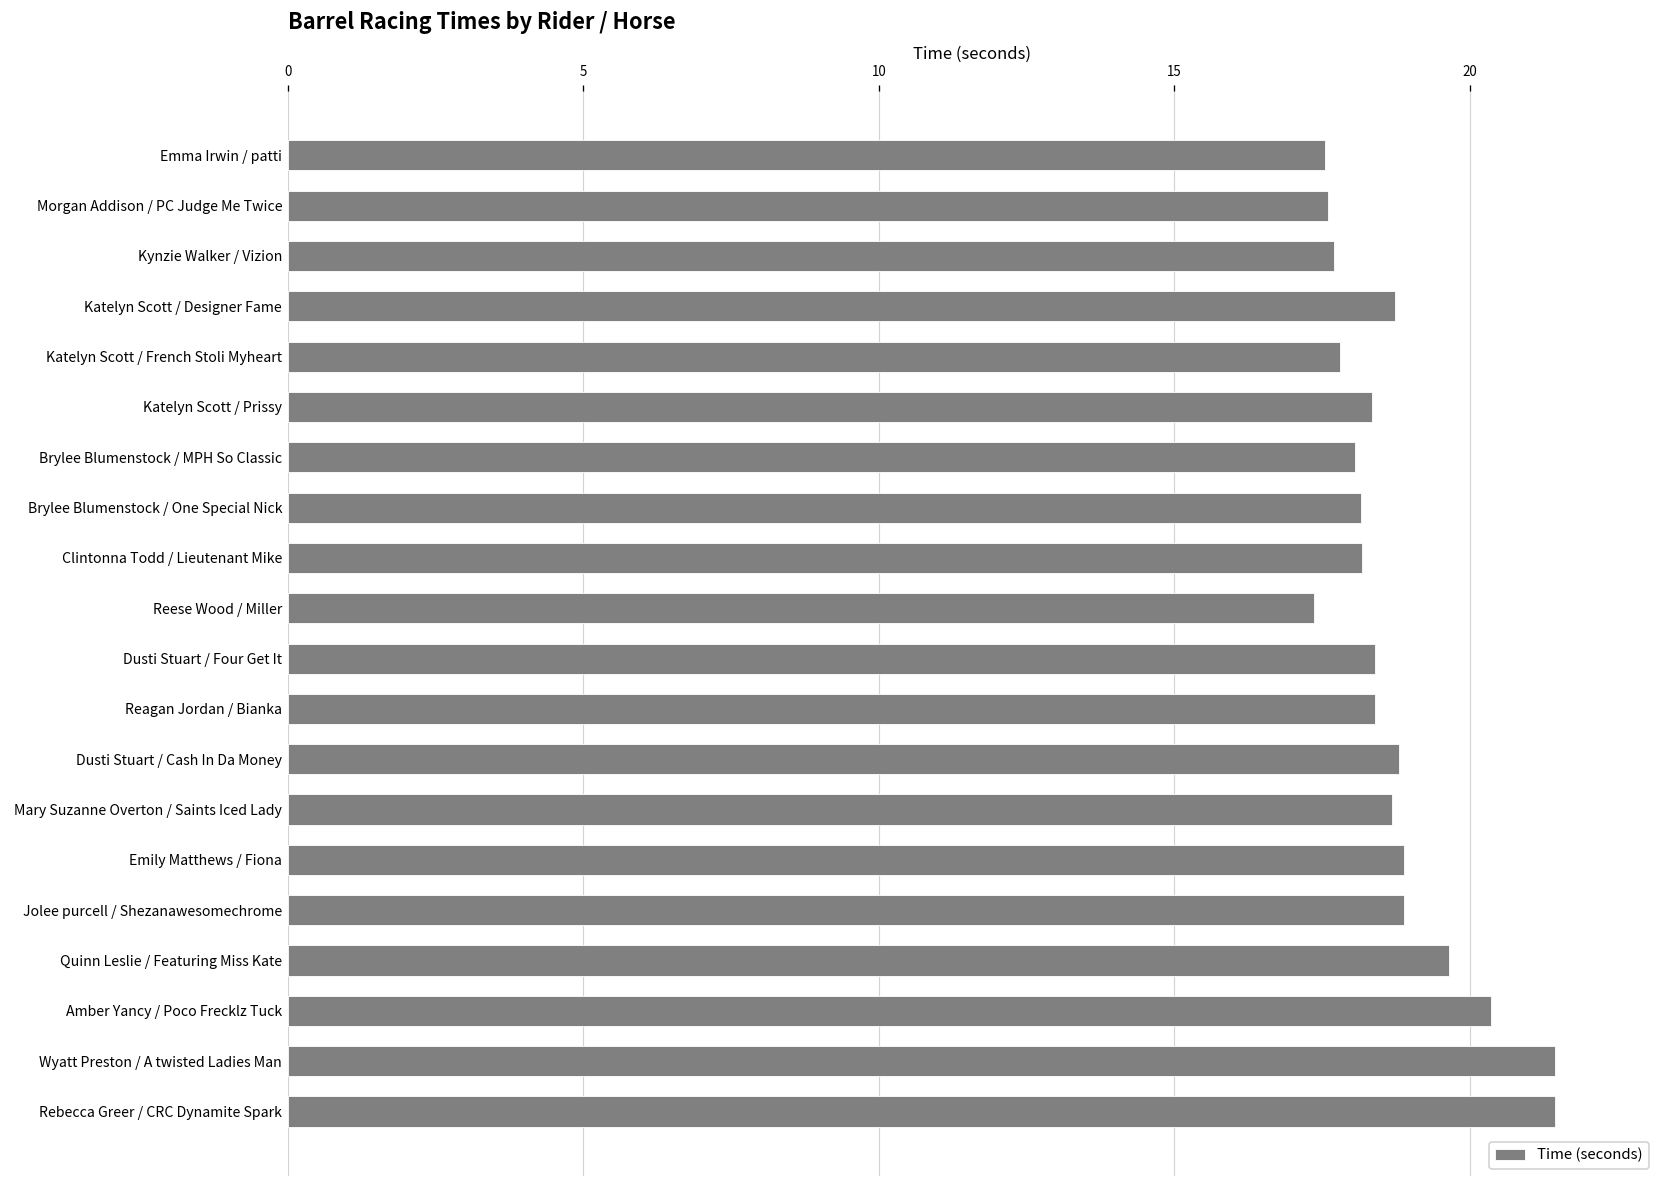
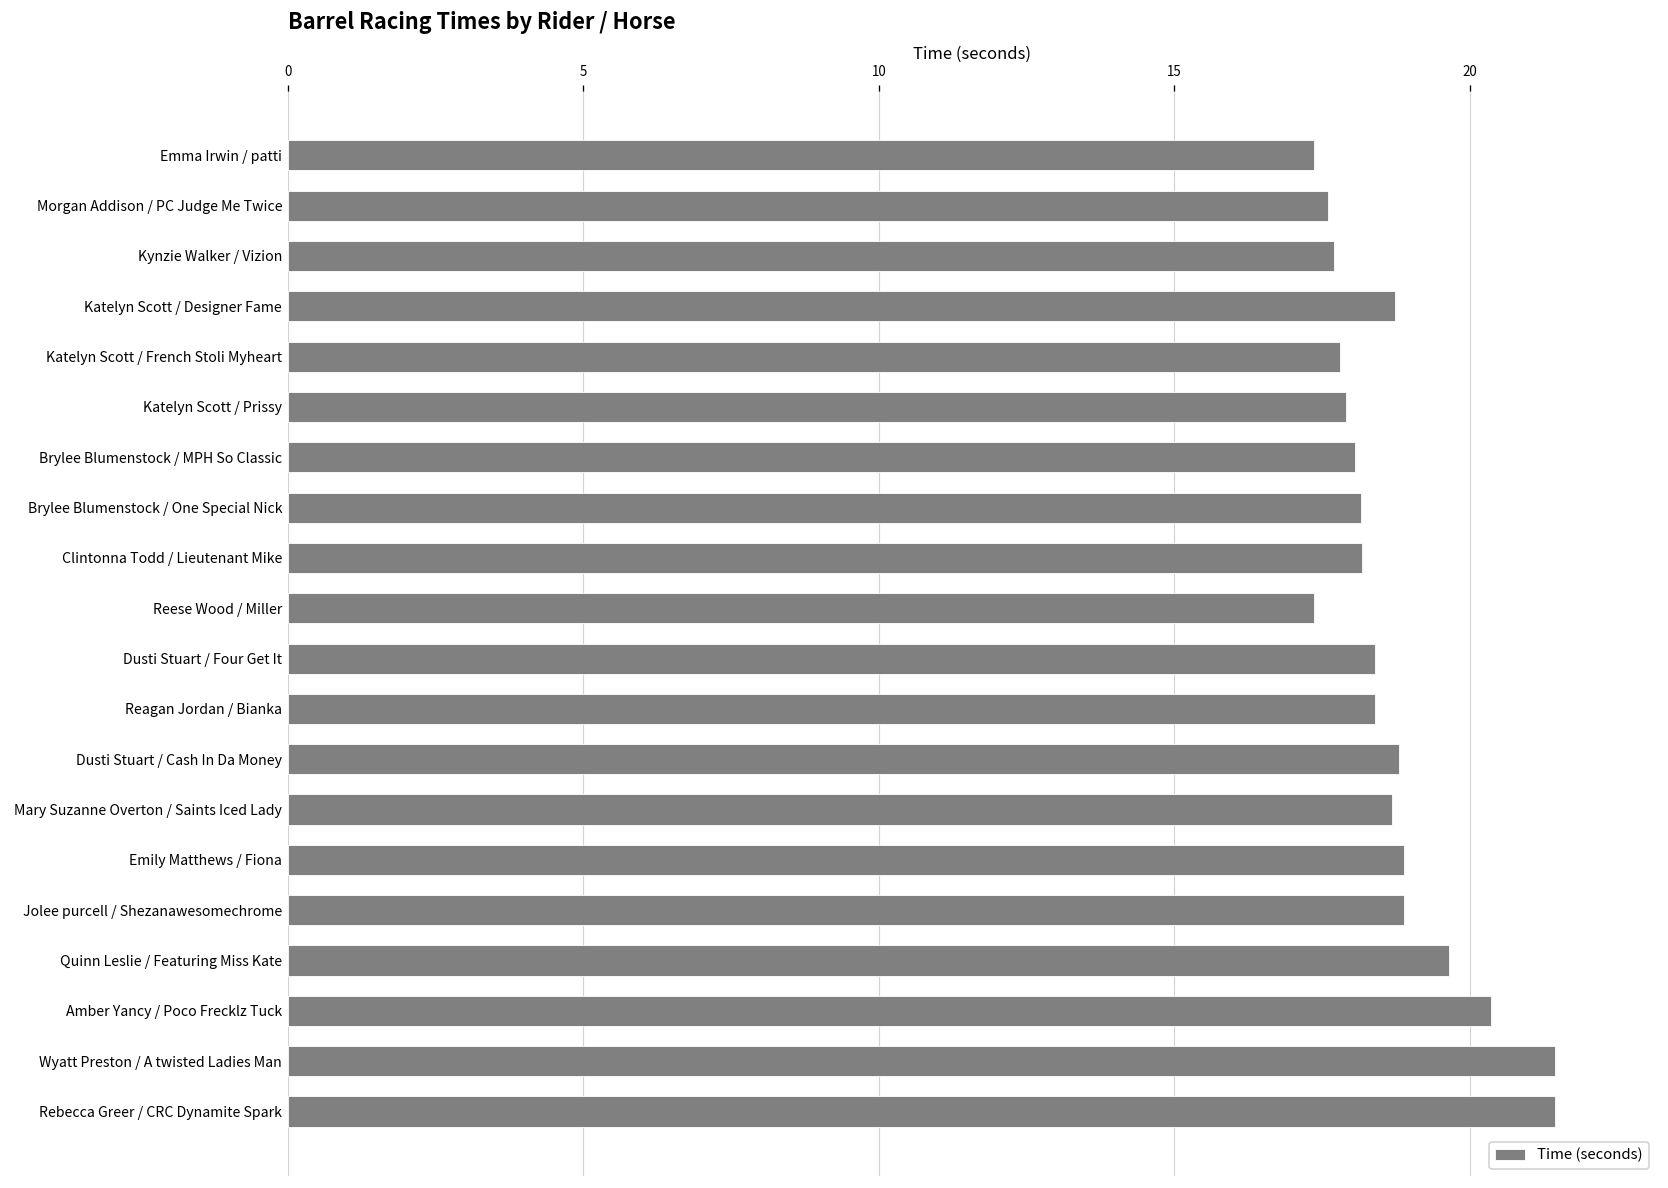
  {
-   "Emma Irwin / patti": 17.6,
+   "Emma Irwin / patti": 17.4,
    "Morgan Addison / PC Judge Me Twice": 17.6,
    "Kynzie Walker / Vizion": 17.7,
    "Katelyn Scott / Designer Fame": 18.7,
    "Katelyn Scott / French Stoli Myheart": 17.8,
-   "Katelyn Scott / Prissy": 18.3,
+   "Katelyn Scott / Prissy": 17.9,
    "Brylee Blumenstock / MPH So Classic": 18.1,
    "Brylee Blumenstock / One Special Nick": 18.2,
    "Clintonna Todd / Lieutenant Mike": 18.2,
    "Reese Wood / Miller": 17.4,
    "Dusti Stuart / Four Get It": 18.4,
    "Reagan Jordan / Bianka": 18.4,
    "Dusti Stuart / Cash In Da Money": 18.8,
    "Mary Suzanne Overton / Saints Iced Lady": 18.7,
    "Emily Matthews / Fiona": 18.9,
    "Jolee purcell / Shezanawesomechrome": 18.9,
    "Quinn Leslie / Featuring Miss Kate": 19.7,
    "Amber Yancy / Poco Frecklz Tuck": 20.4,
    "Wyatt Preston / A twisted Ladies Man": 21.4,
    "Rebecca Greer / CRC Dynamite Spark": 21.4
  }
